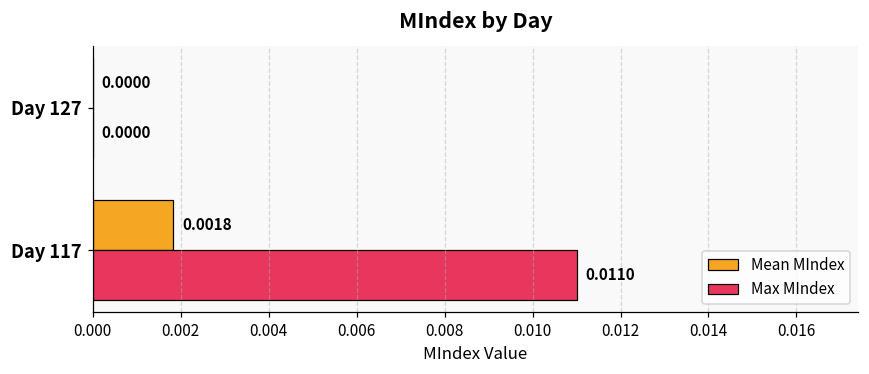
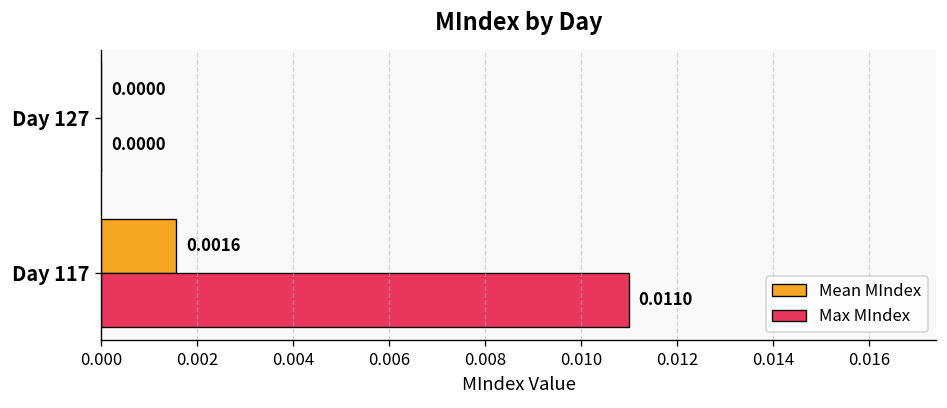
  {
    "Mean MIndex": {
      "Day 127": 0.0000,
-     "Day 117": 0.0018
+     "Day 117": 0.0016
    },
    "Max MIndex": {
      "Day 127": 0.0000,
      "Day 117": 0.0110
    }
  }
